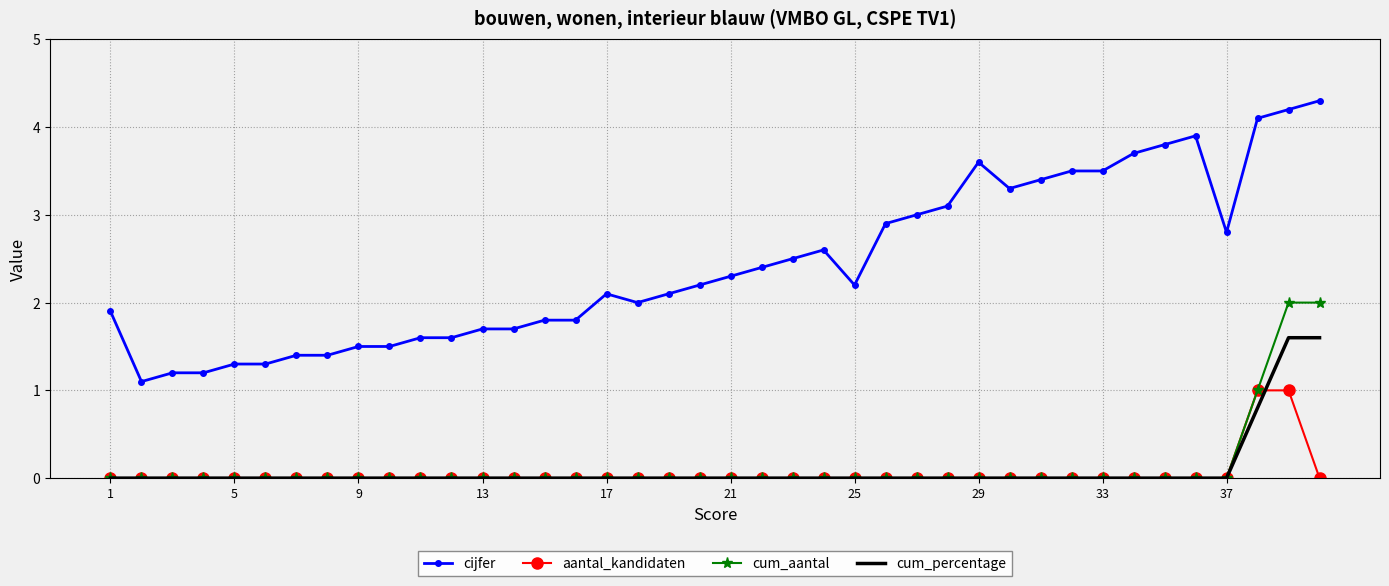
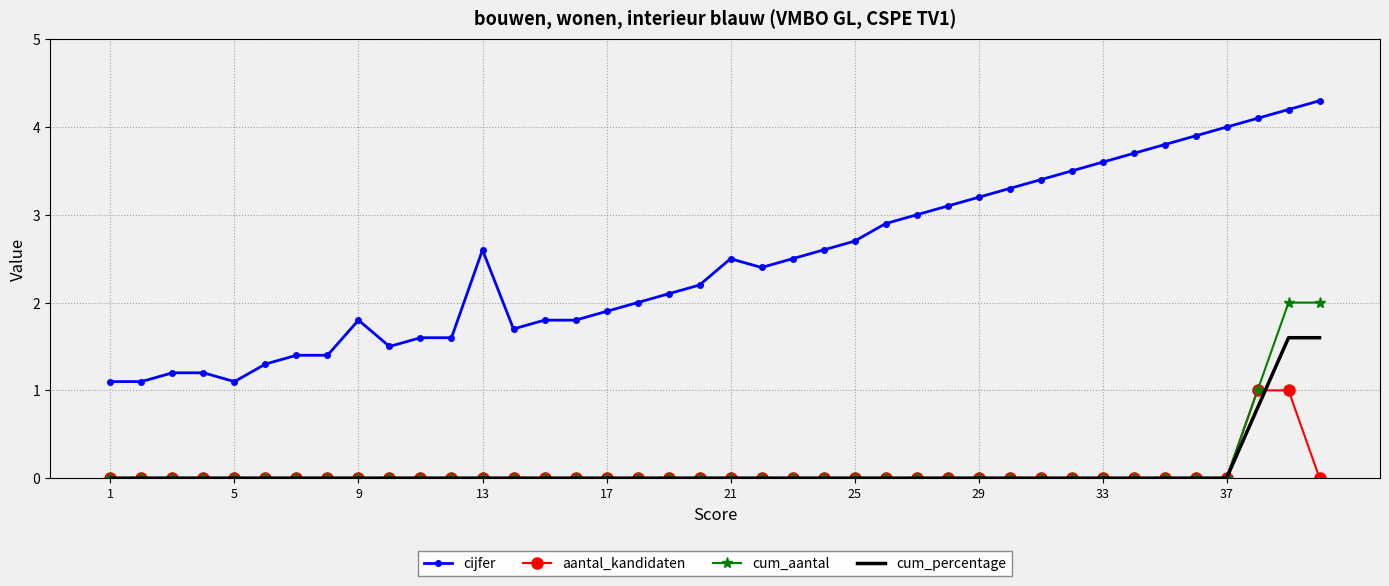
  {
    "cijfer": {
-     "1": 1.9,
-     "5": 1.3,
-     "9": 1.5,
-     "13": 1.7,
-     "17": 2.1,
-     "21": 2.3,
-     "25": 2.2,
-     "29": 3.6,
-     "33": 3.5,
-     "37": 2.8
+     "1": 1.1,
+     "5": 1.1,
+     "9": 1.8,
+     "13": 2.6,
+     "17": 1.9,
+     "21": 2.5,
+     "25": 2.7,
+     "29": 3.2,
+     "33": 3.6,
+     "37": 4.0
    }
  }
